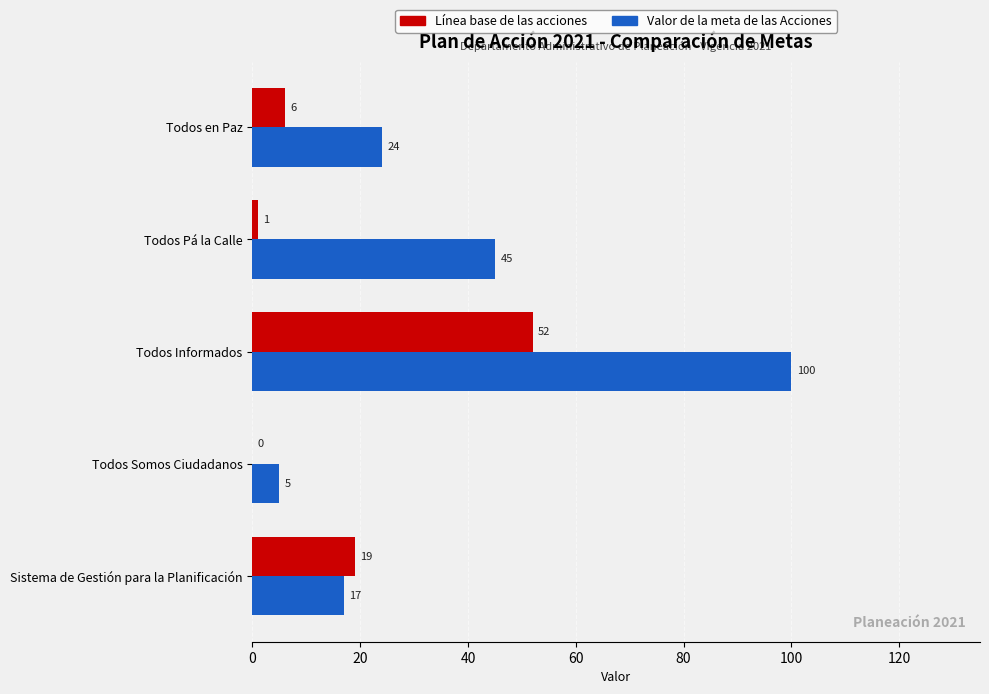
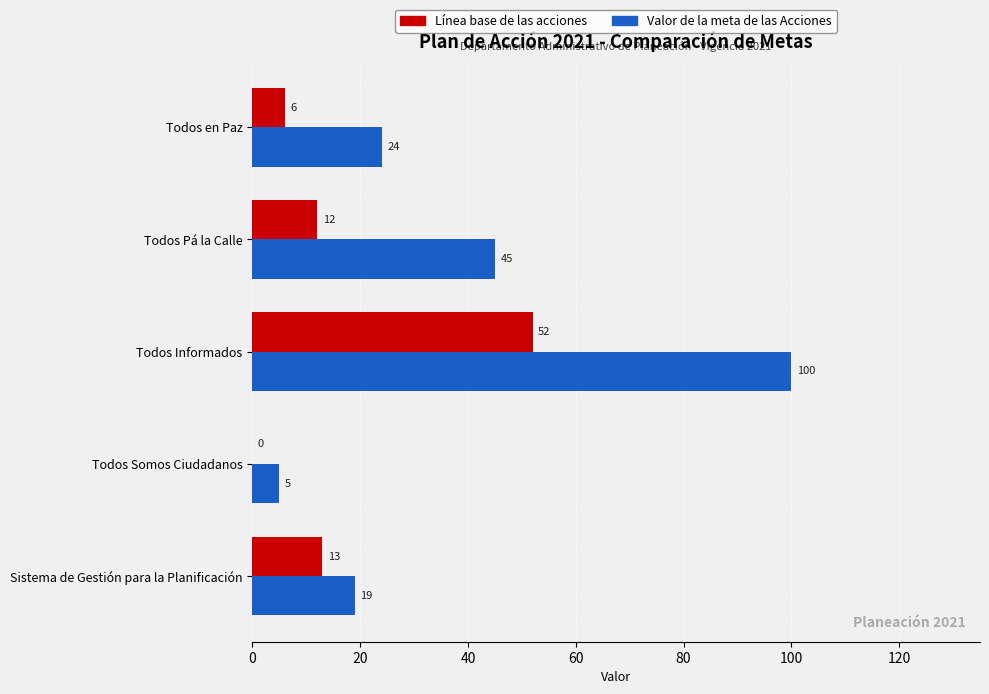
  {
    "Línea base de las acciones": {
      "Todos en Paz": 6,
-     "Todos Pá la Calle": 1,
+     "Todos Pá la Calle": 12,
      "Todos Informados": 52,
      "Todos Somos Ciudadanos": 0,
-     "Sistema de Gestión para la Planificación": 19
+     "Sistema de Gestión para la Planificación": 13
    },
    "Valor de la meta de las Acciones": {
      "Todos en Paz": 24,
      "Todos Pá la Calle": 45,
      "Todos Informados": 100,
      "Todos Somos Ciudadanos": 5,
-     "Sistema de Gestión para la Planificación": 17
+     "Sistema de Gestión para la Planificación": 19
    }
  }
